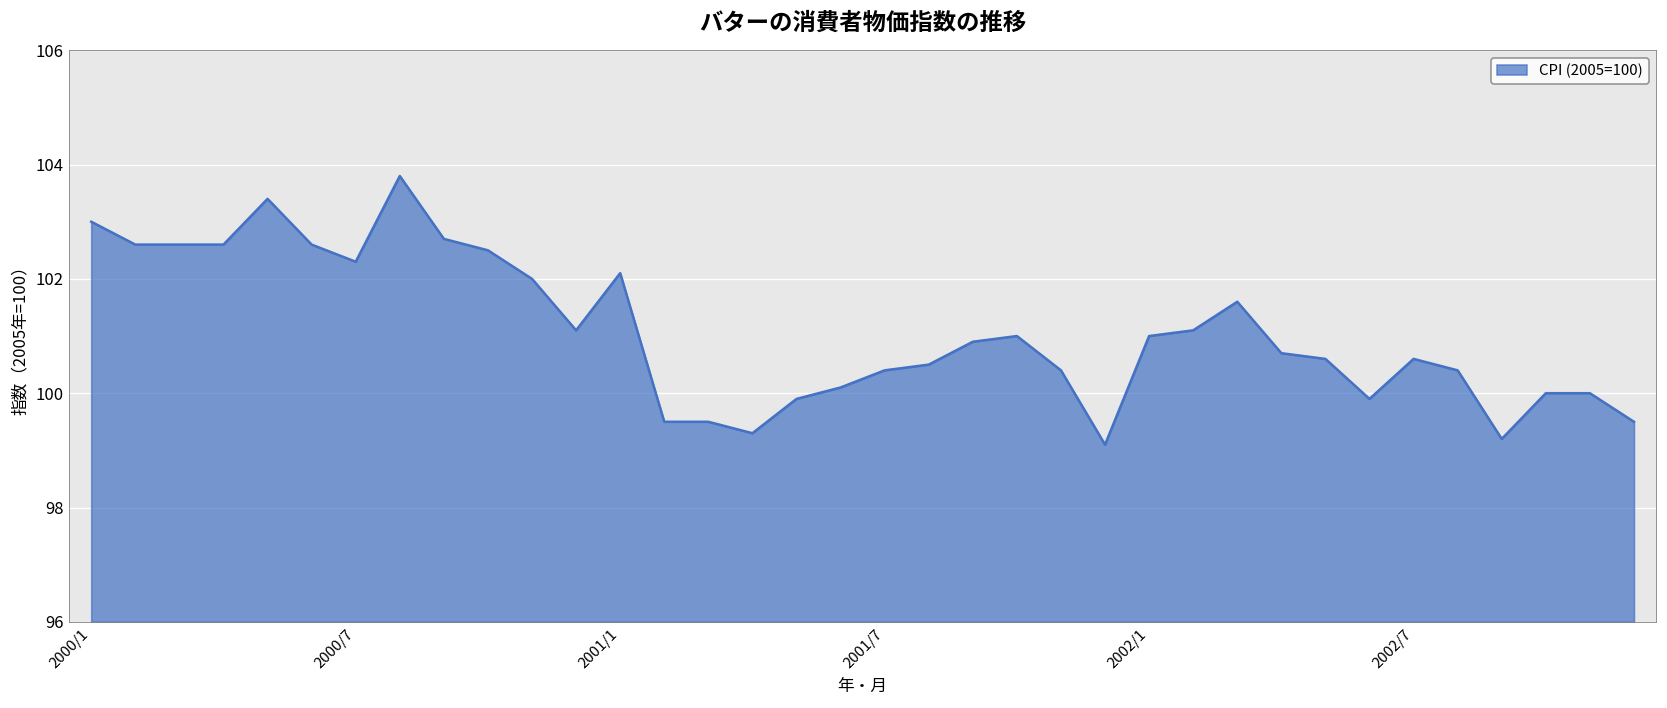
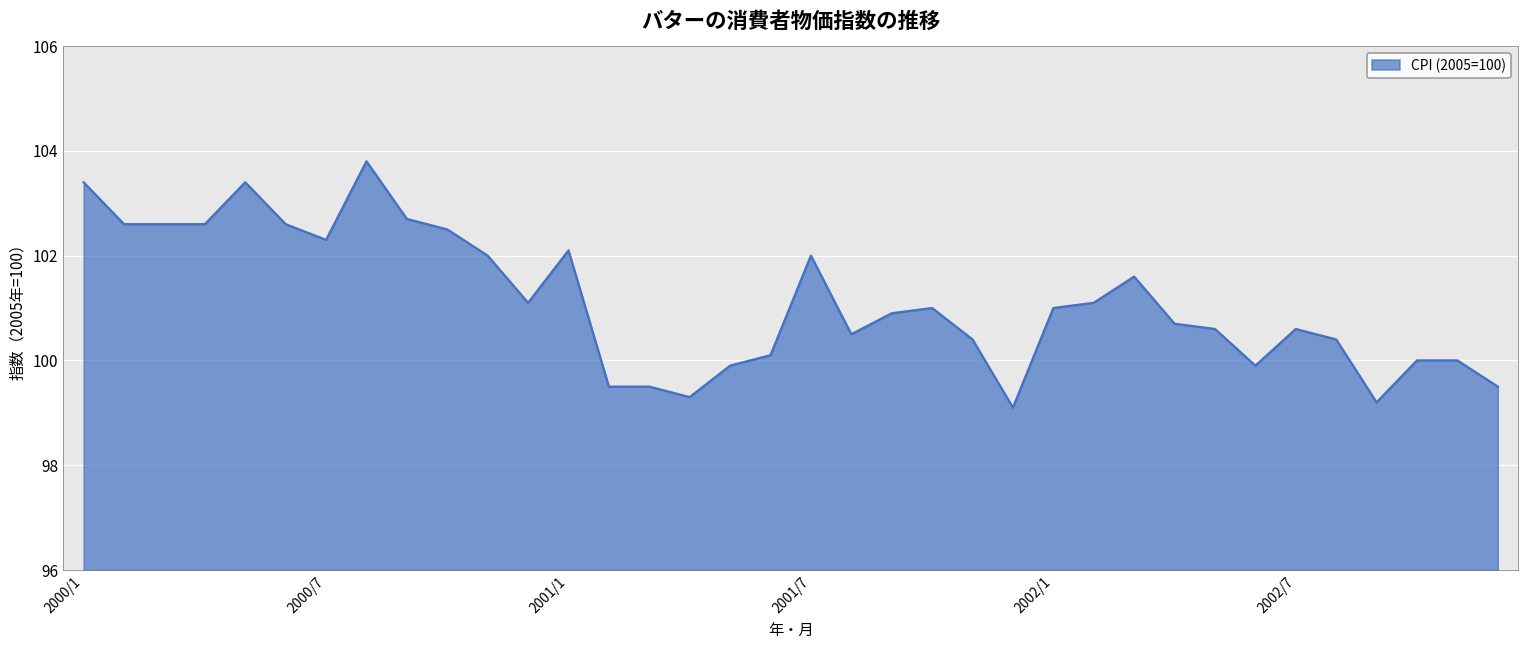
  {
-   "2000/1": 103.0,
+   "2000/1": 103.4,
    "2000/7": 102.3,
    "2001/1": 102.1,
-   "2001/7": 100.4,
+   "2001/7": 102.0,
    "2002/1": 101.0,
    "2002/7": 100.6
  }
